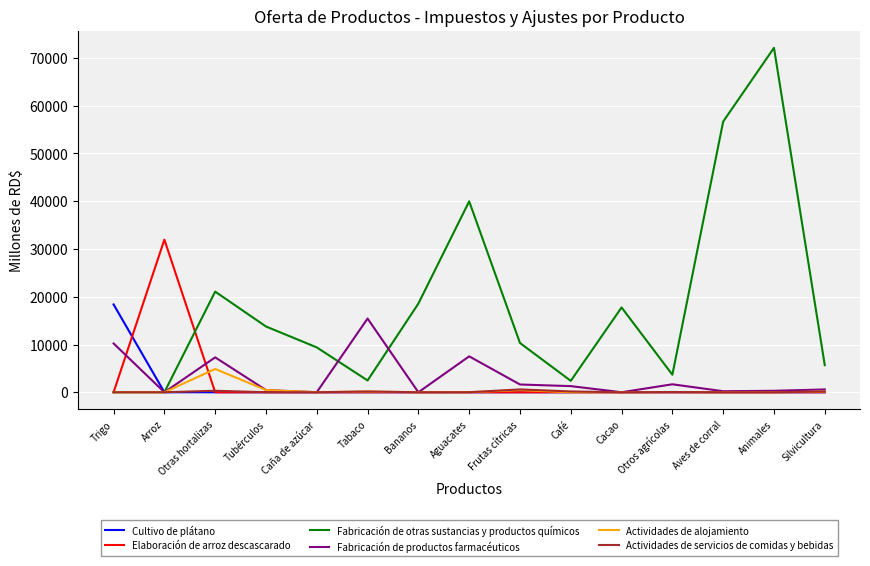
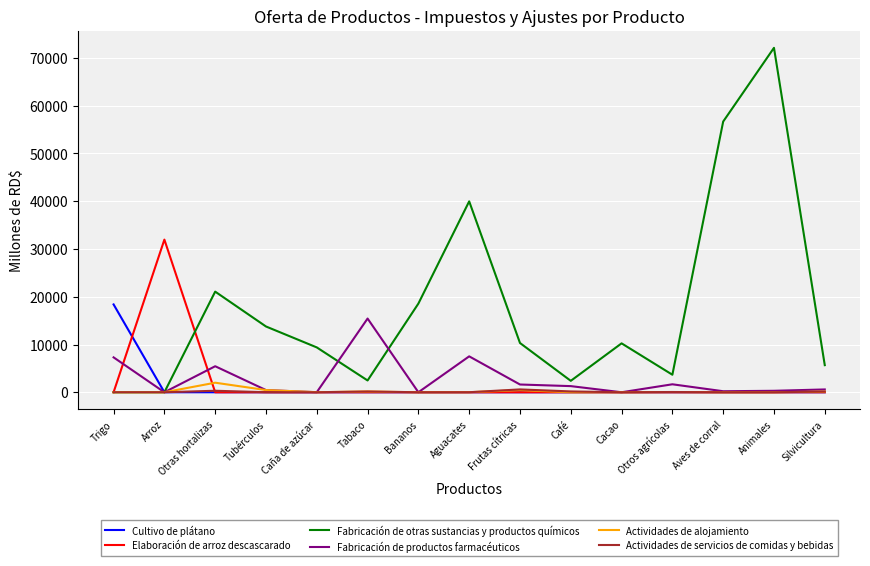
  {
    "Cultivo de plátano": {
      "Trigo": 18000
    },
    "Elaboración de arroz descascarado": {
      "Arroz": 32000
    },
    "Fabricación de otras sustancias y productos químicos": {
      "Otras hortalizas": 21000,
      "Tubérculos": 14000,
      "Caña de azúcar": 9000,
      "Tabaco": 2000,
      "Bananos": 19000,
      "Aguacates": 40000,
      "Frutas cítricas": 10000,
      "Café": 2000,
-     "Cacao": 18000,
+     "Cacao": 10000,
      "Otros agrícolas": 4000,
      "Aves de corral": 57000,
      "Animales": 72000,
      "Silvicultura": 6000
    },
    "Fabricación de productos farmacéuticos": {
-     "Trigo": 10000,
-     "Otras hortalizas": 7000,
+     "Trigo": 7000,
+     "Otras hortalizas": 5000,
      "Tabaco": 15000,
      "Aguacates": 8000,
      "Frutas cítricas": 2000,
      "Café": 1000,
      "Otros agrícolas": 2000
    },
    "Actividades de alojamiento": {
-     "Otras hortalizas": 5000
+     "Otras hortalizas": 2000
    }
  }
